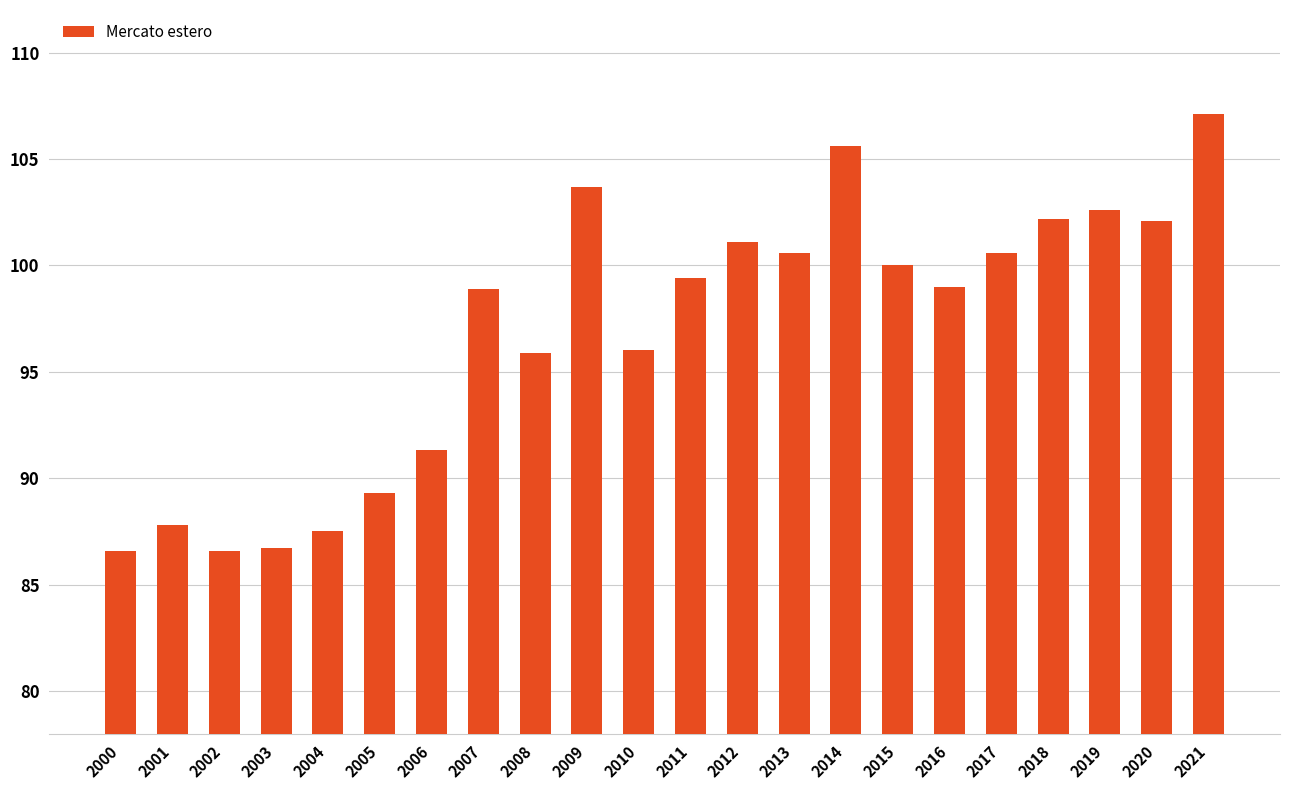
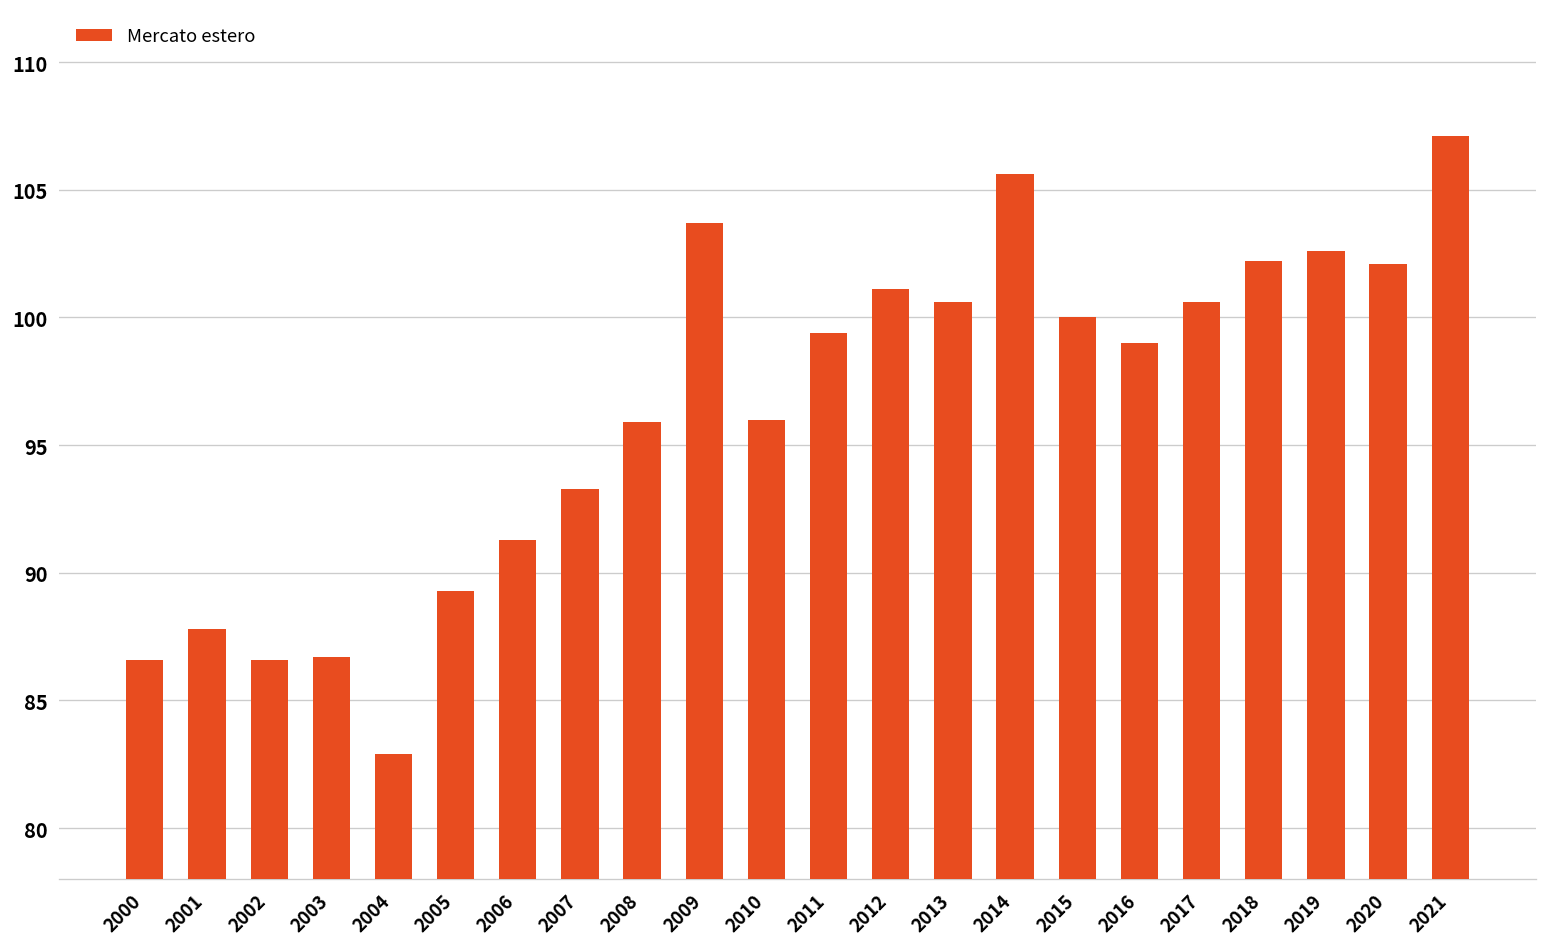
  {
    "2000": 86.6,
    "2001": 87.8,
    "2002": 86.6,
    "2003": 86.7,
-   "2004": 87.5,
+   "2004": 82.9,
    "2005": 89.3,
    "2006": 91.3,
-   "2007": 98.9,
+   "2007": 93.3,
    "2008": 95.9,
    "2009": 103.7,
    "2010": 96.0,
    "2011": 99.4,
    "2012": 101.1,
    "2013": 100.6,
    "2014": 105.6,
    "2015": 100.0,
    "2016": 99.0,
    "2017": 100.6,
    "2018": 102.2,
    "2019": 102.6,
    "2020": 102.1,
    "2021": 107.1
  }
